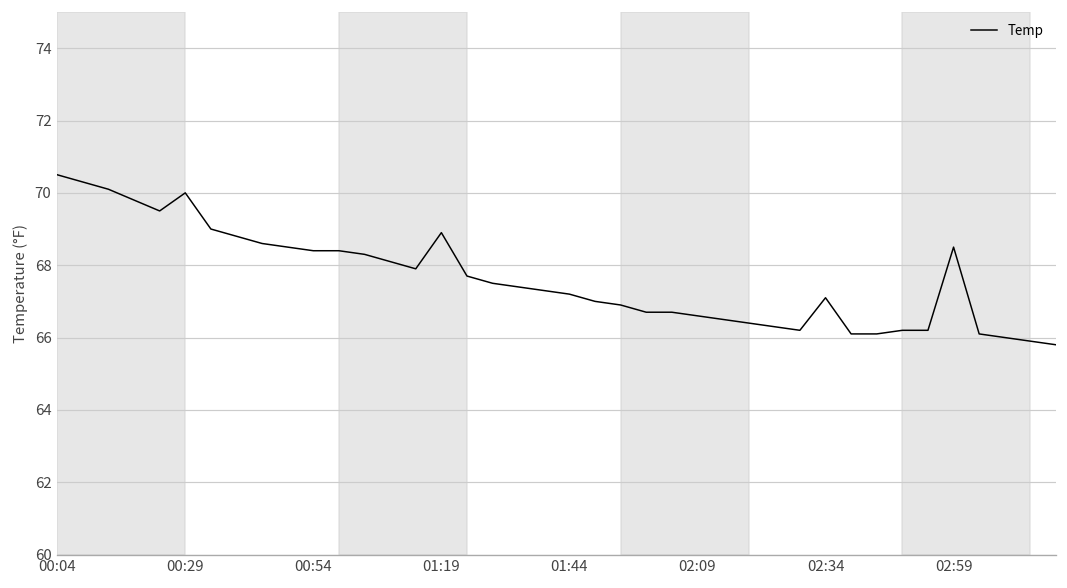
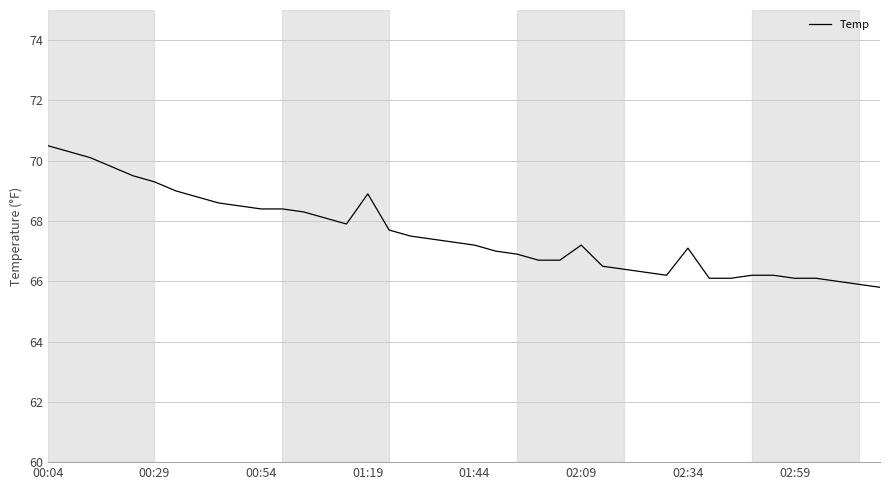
  {
    "00:04": 70.5,
-   "00:29": 70.0,
+   "00:29": 69.3,
    "00:54": 68.4,
    "01:19": 68.9,
    "01:44": 67.2,
-   "02:09": 66.6,
+   "02:09": 67.2,
    "02:34": 67.1,
-   "02:59": 68.5
+   "02:59": 66.1
  }
